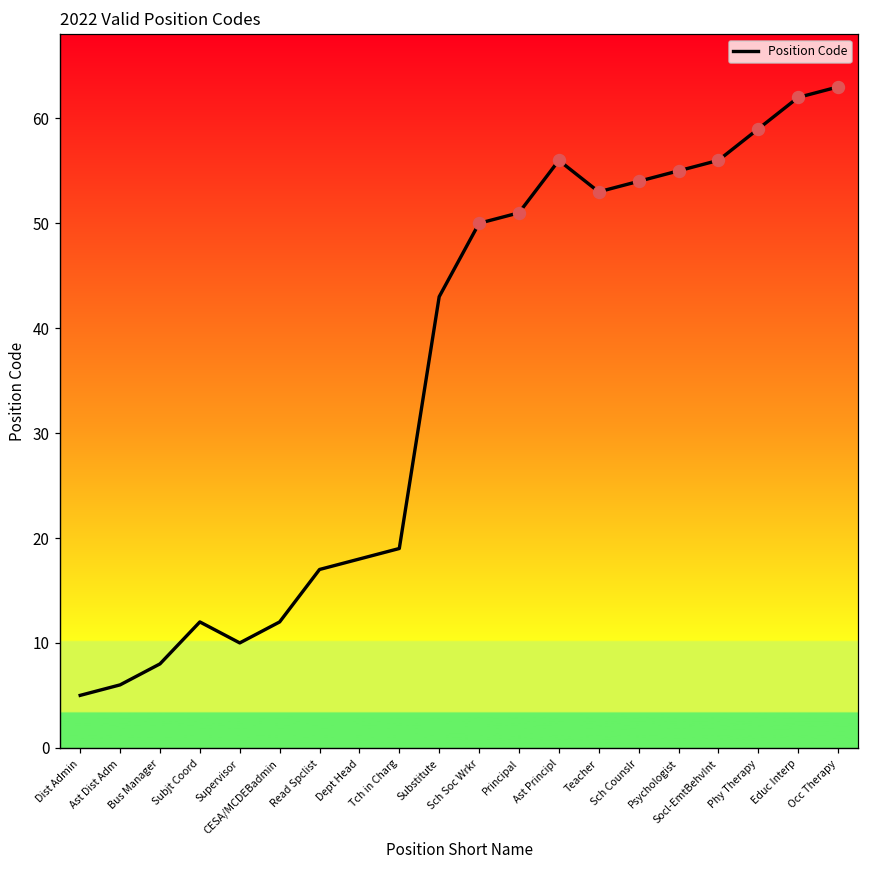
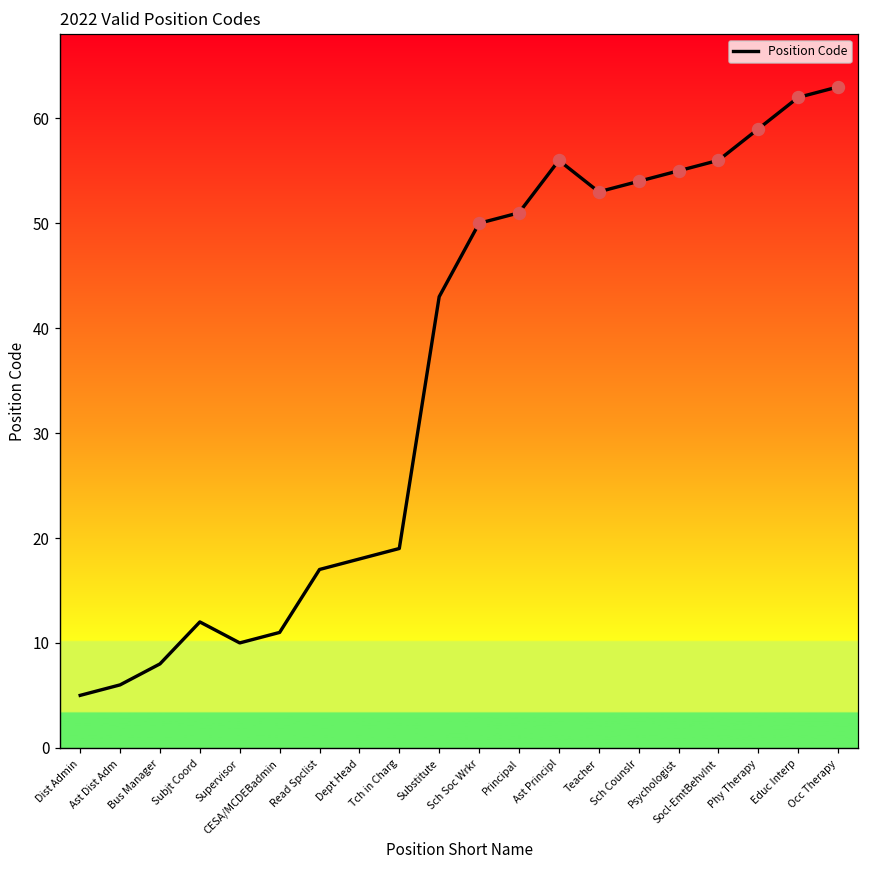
  {
    "Position Code": {
      "Dist Admin": 5,
      "Ast Dist Adm": 6,
      "Bus Manager": 8,
      "Subjt Coord": 12,
      "Supervisor": 10,
-     "CESA/MCDEBadmin": 12,
+     "CESA/MCDEBadmin": 11,
      "Read Spclist": 17,
      "Dept Head": 18,
      "Tch in Charg": 19,
      "Substitute": 43
    }
  }
